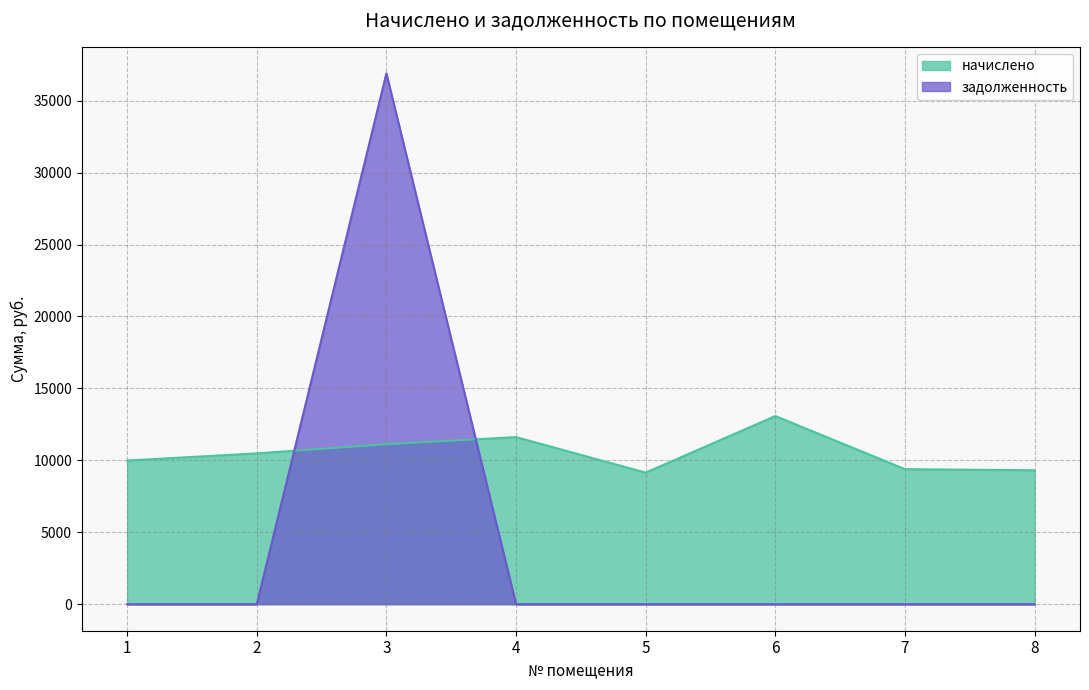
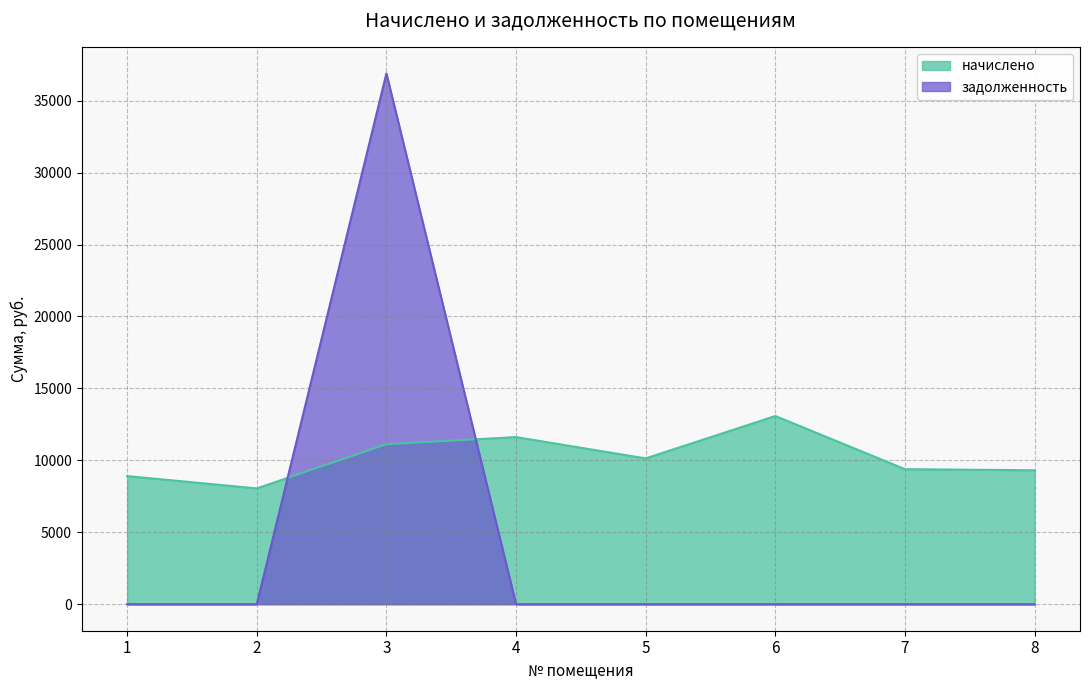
  {
    "начислено": {
-     "1": 10000,
-     "2": 10500,
+     "1": 8900,
+     "2": 8000,
      "3": 11100,
      "4": 11600,
-     "5": 9100,
+     "5": 10100,
      "6": 13100,
      "7": 9400,
      "8": 9300
    },
    "задолженность": {
      "1": 0,
      "2": 0,
      "3": 36900,
      "4": 0,
      "5": 0,
      "6": 0,
      "7": 0,
      "8": 0
    }
  }
